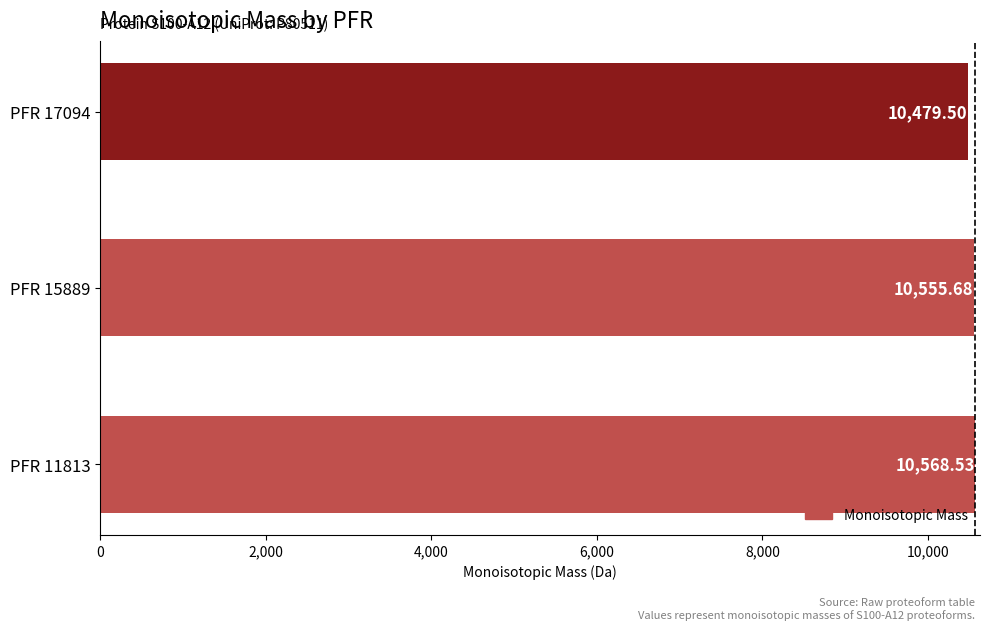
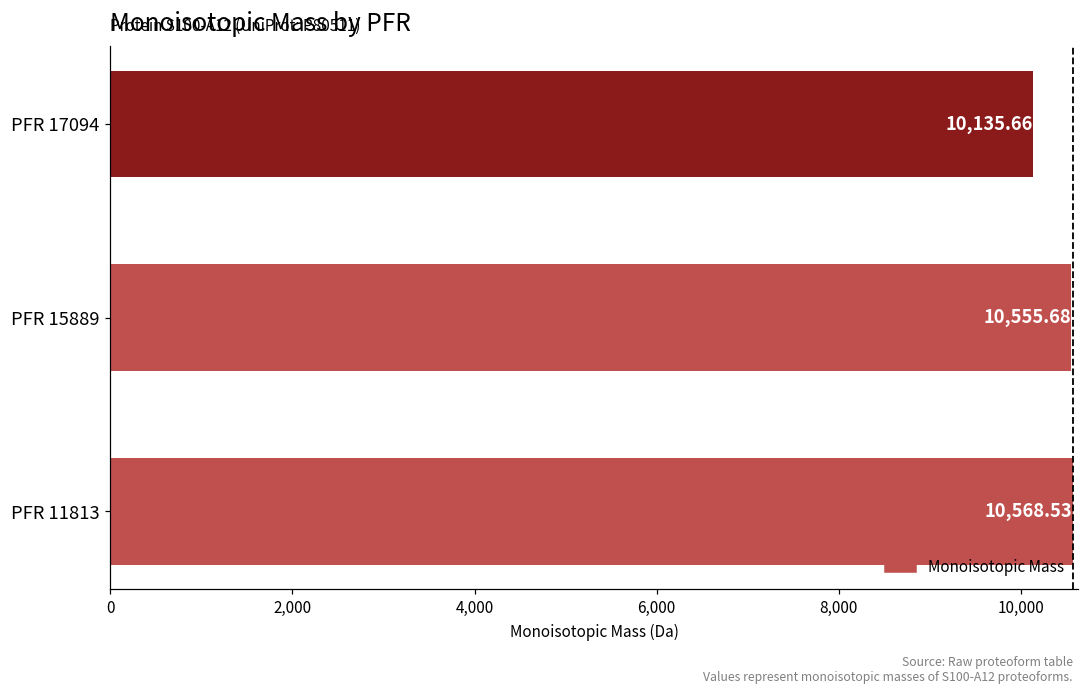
  {
-   "PFR 17094": "10,479.50",
+   "PFR 17094": "10,135.66",
    "PFR 15889": "10,555.68",
    "PFR 11813": "10,568.53"
  }
